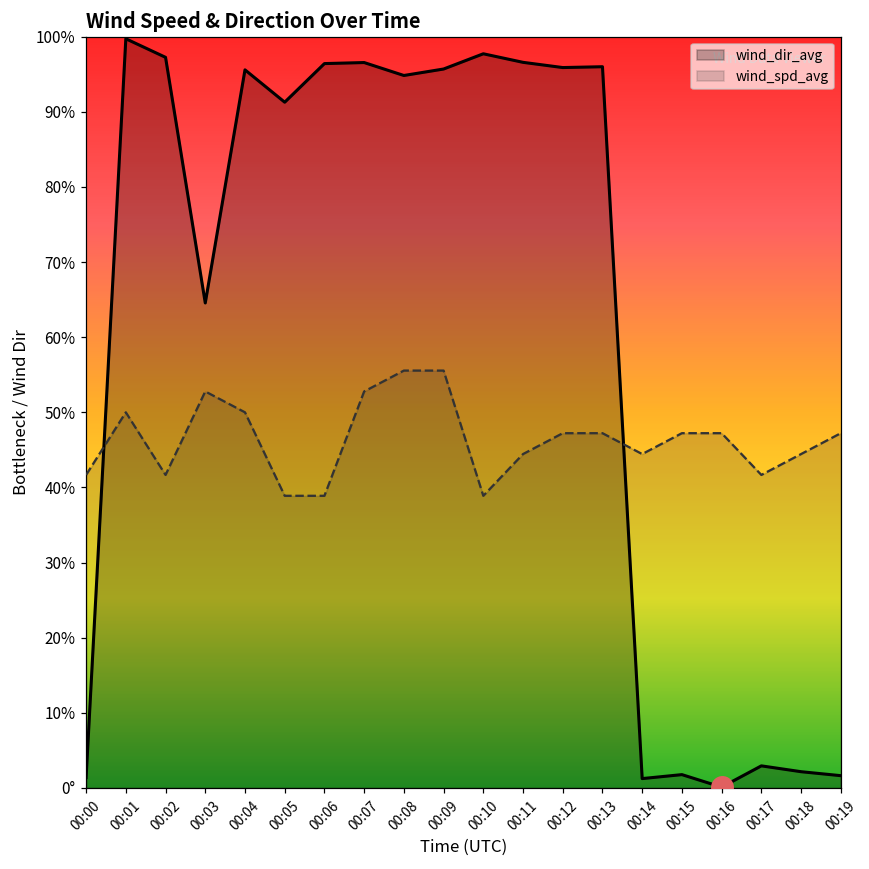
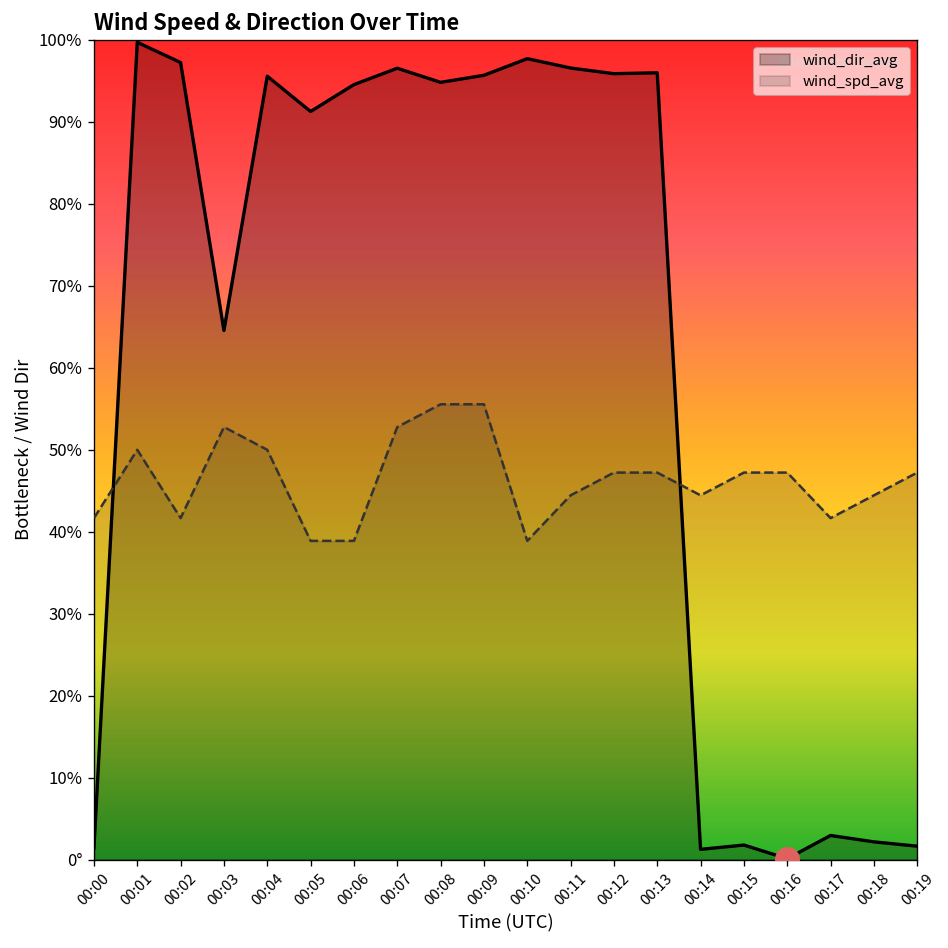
  {
    "wind_dir_avg": {
      "00:00": "1%",
      "00:01": "100%",
      "00:02": "97%",
      "00:03": "65%",
      "00:04": "96%",
      "00:05": "91%",
-     "00:06": "96%",
+     "00:06": "95%",
      "00:07": "97%",
      "00:08": "95%",
      "00:09": "96%",
      "00:10": "98%",
      "00:11": "97%",
      "00:12": "96%",
      "00:13": "96%",
      "00:14": "1%",
      "00:15": "2%",
      "00:17": "3%",
      "00:18": "2%",
      "00:19": "2%"
    },
    "wind_spd_avg": {
      "00:00": "42%",
      "00:01": "50%",
      "00:02": "42%",
      "00:03": "53%",
      "00:04": "50%",
      "00:05": "39%",
      "00:06": "39%",
      "00:07": "53%",
      "00:08": "56%",
      "00:09": "56%",
      "00:10": "39%",
      "00:11": "44%",
      "00:12": "47%",
      "00:13": "47%",
      "00:14": "44%",
      "00:15": "47%",
      "00:16": "47%",
      "00:17": "42%",
      "00:18": "44%",
      "00:19": "47%"
    }
  }
